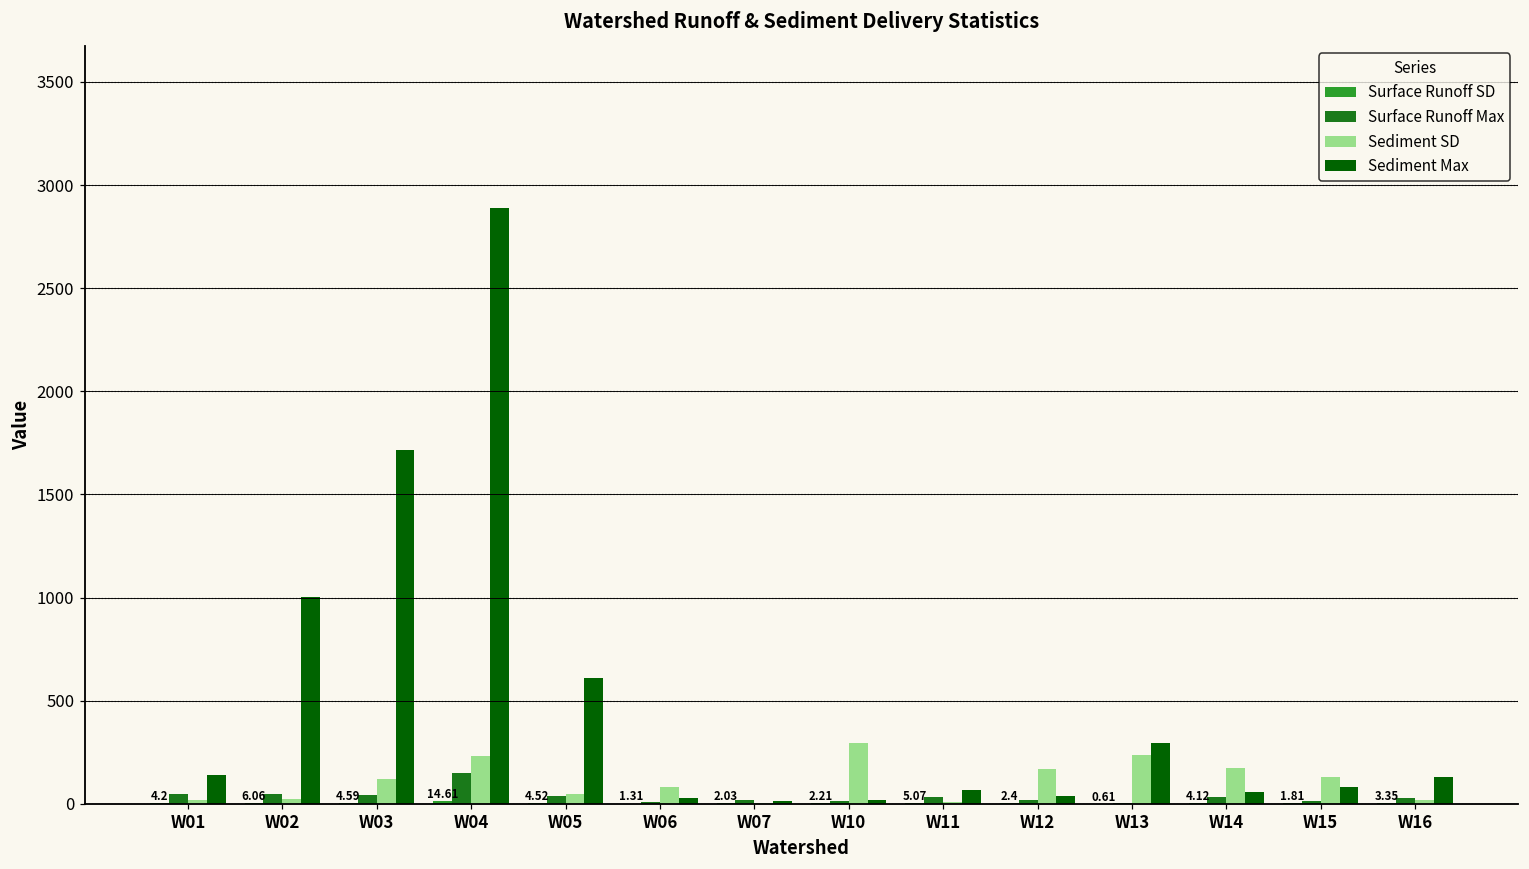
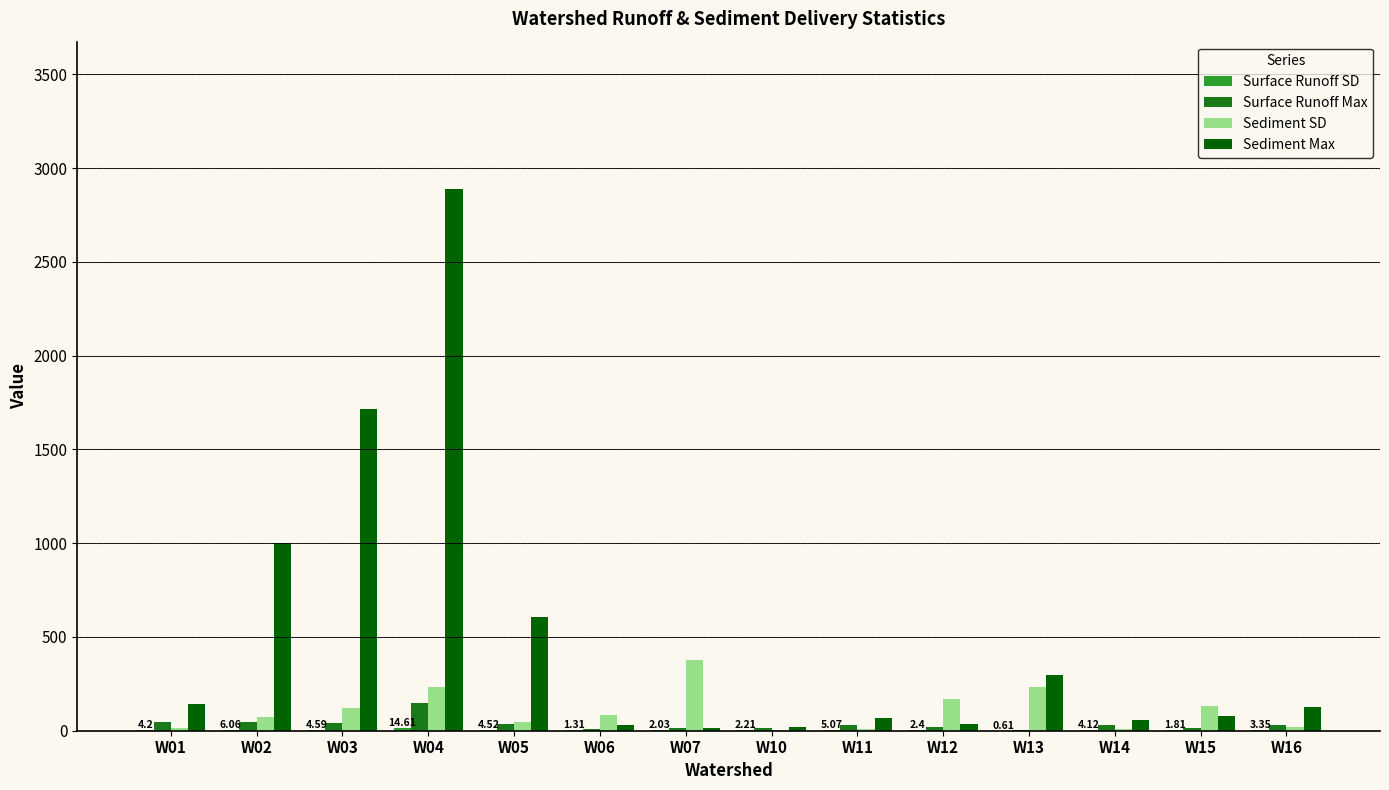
  {
    "Sediment SD": {
      "W01": 20,
-     "W02": 30,
+     "W02": 70,
      "W03": 120,
      "W04": 230,
      "W05": 50,
      "W06": 80,
-     "W07": 0,
-     "W10": 300,
+     "W07": 380,
+     "W10": 0,
      "W12": 170,
      "W13": 230,
-     "W14": 180,
+     "W14": 10,
      "W15": 130,
      "W16": 20
    }
  }
